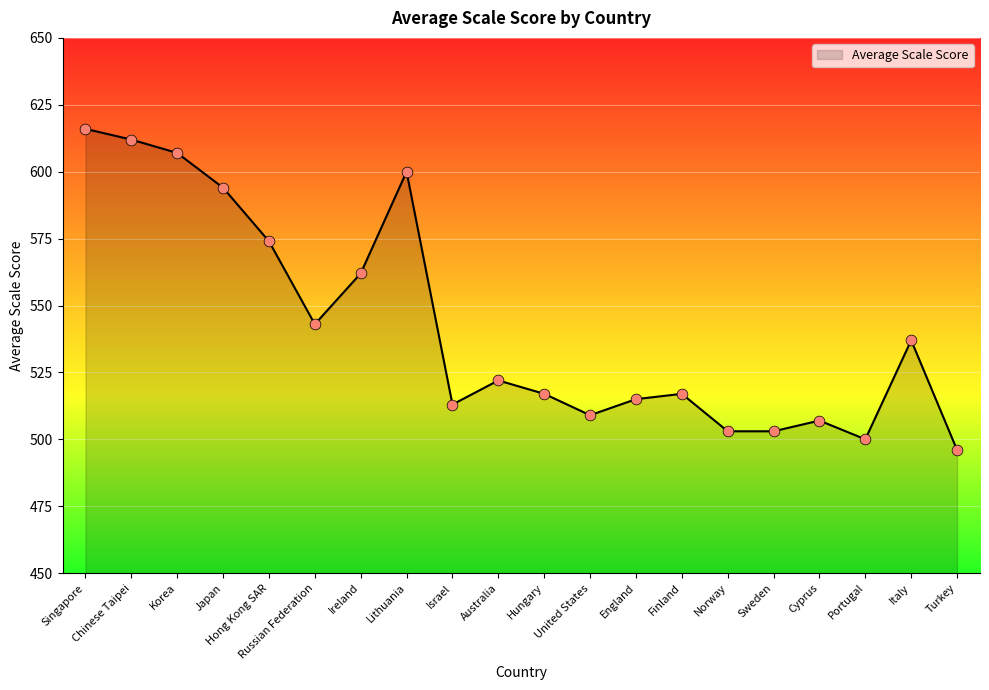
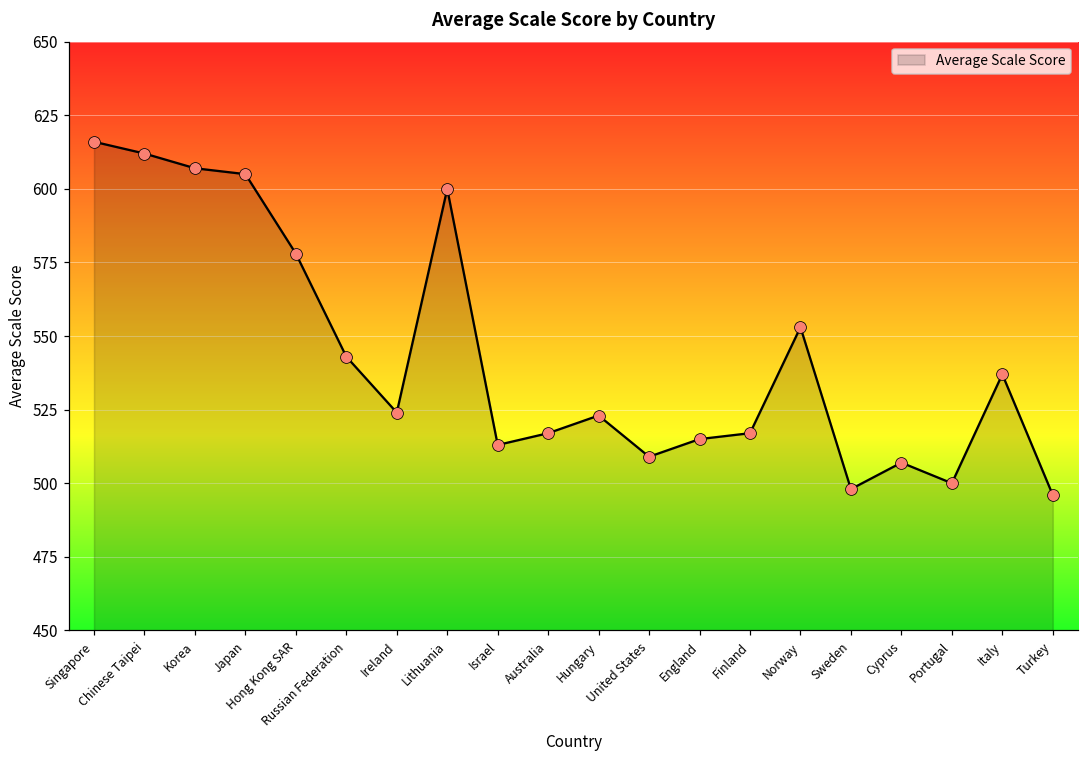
  {
    "Singapore": 616,
    "Chinese Taipei": 612,
    "Korea": 607,
-   "Japan": 594,
-   "Hong Kong SAR": 574,
+   "Japan": 605,
+   "Hong Kong SAR": 578,
    "Russian Federation": 543,
-   "Ireland": 562,
+   "Ireland": 524,
    "Lithuania": 600,
    "Israel": 513,
-   "Australia": 522,
-   "Hungary": 517,
+   "Australia": 517,
+   "Hungary": 523,
    "United States": 509,
    "England": 515,
    "Finland": 517,
-   "Norway": 503,
-   "Sweden": 503,
+   "Norway": 553,
+   "Sweden": 498,
    "Cyprus": 507,
    "Portugal": 500,
    "Italy": 537,
    "Turkey": 496
  }
